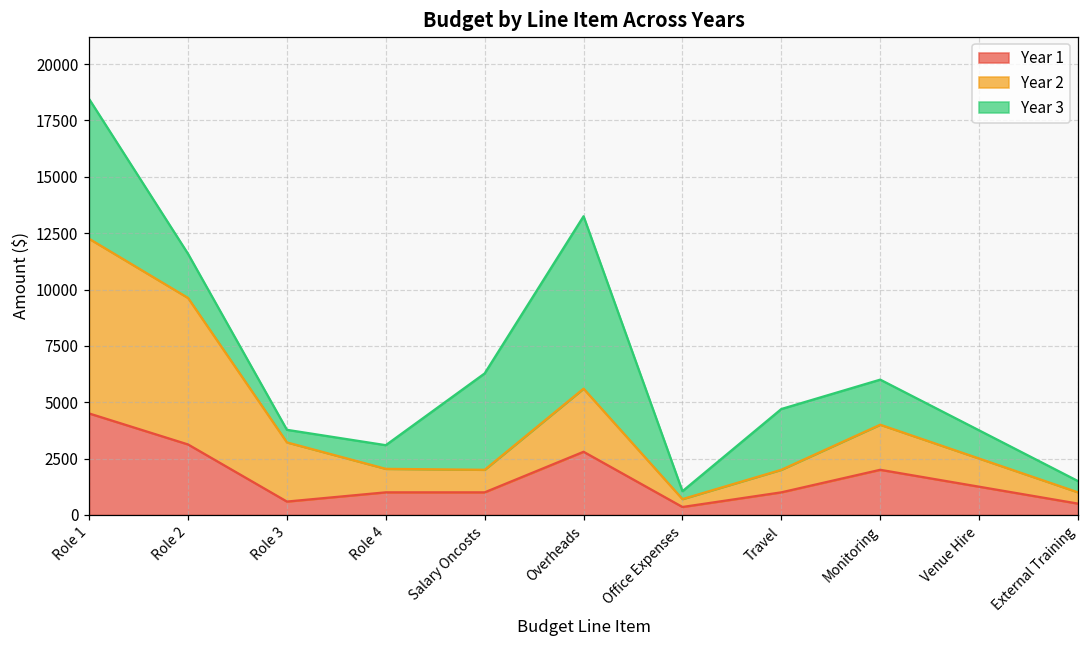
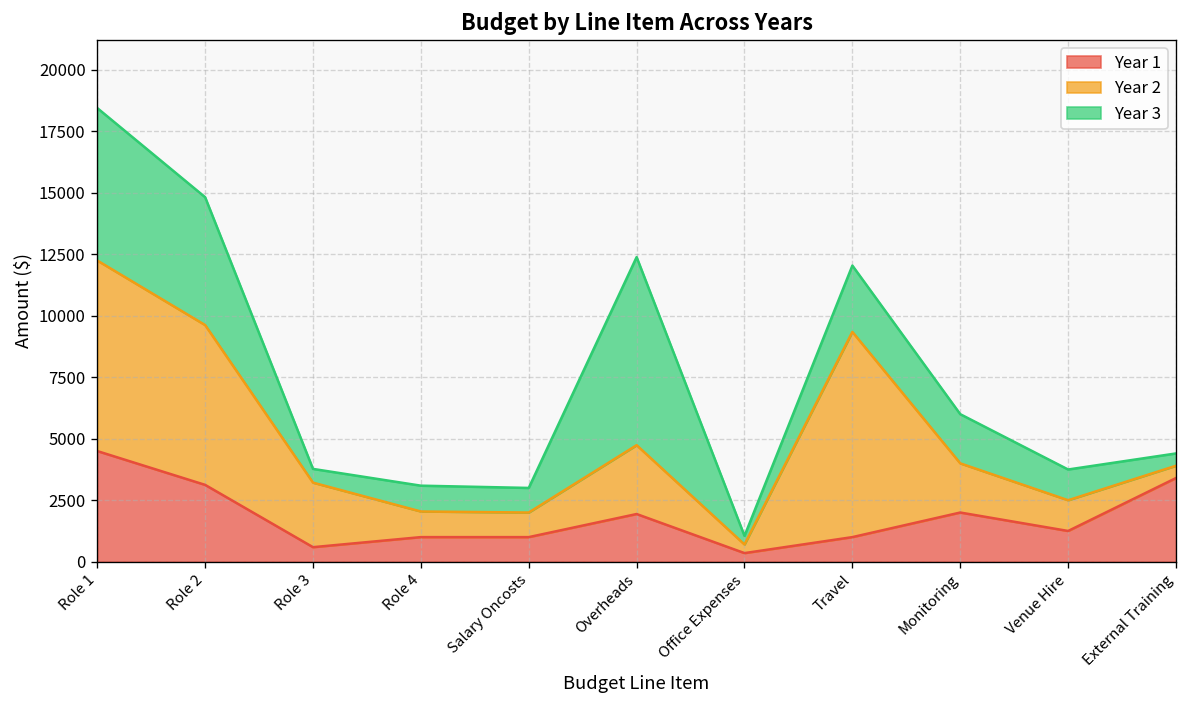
  {
    "Year 1": {
      "Role 1": 4500,
      "Role 2": 3100,
      "Role 3": 600,
      "Role 4": 1000,
      "Salary Oncosts": 1000,
-     "Overheads": 2800,
+     "Overheads": 1900,
      "Office Expenses": 400,
      "Travel": 1000,
      "Monitoring": 2000,
      "Venue Hire": 1300,
-     "External Training": 500
+     "External Training": 3400
    },
    "Year 2": {
      "Role 1": 7800,
      "Role 2": 6500,
      "Role 3": 2600,
      "Role 4": 1000,
      "Salary Oncosts": 1000,
      "Overheads": 2800,
      "Office Expenses": 400,
-     "Travel": 1000,
+     "Travel": 8300,
      "Monitoring": 2000,
      "Venue Hire": 1300,
      "External Training": 500
    },
    "Year 3": {
      "Role 1": 6200,
-     "Role 2": 2000,
+     "Role 2": 5200,
      "Role 3": 600,
      "Role 4": 1100,
-     "Salary Oncosts": 4300,
+     "Salary Oncosts": 1000,
      "Overheads": 7600,
      "Office Expenses": 400,
      "Travel": 2700,
      "Monitoring": 2000,
      "Venue Hire": 1300,
      "External Training": 500
    }
  }
